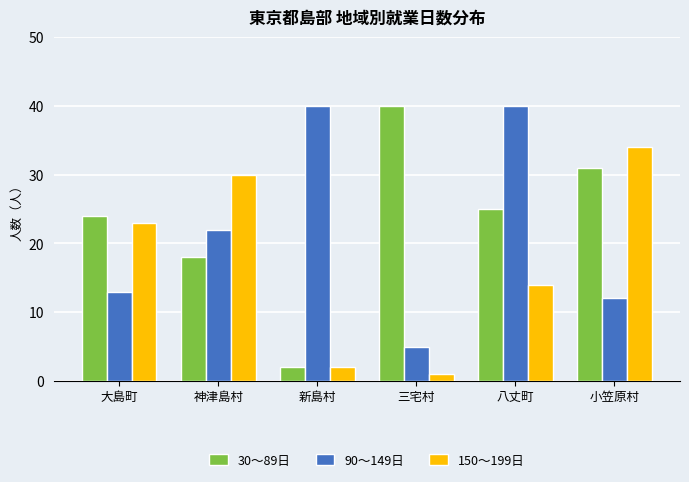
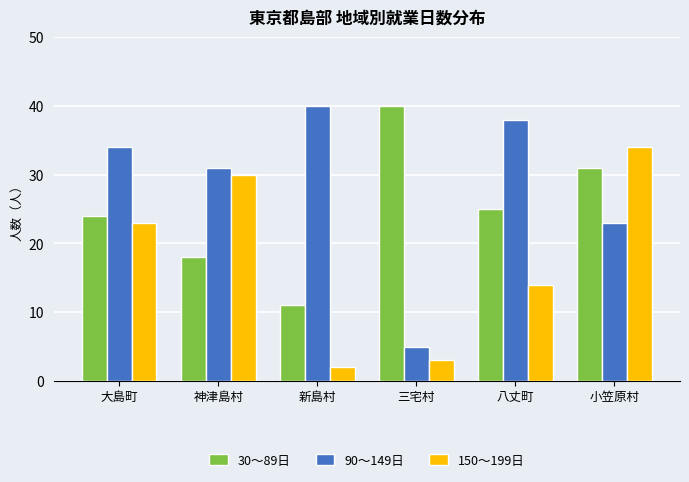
  {
    "30〜89日": {
      "大島町": 24,
      "神津島村": 18,
-     "新島村": 2,
+     "新島村": 11,
      "三宅村": 40,
      "八丈町": 25,
      "小笠原村": 31
    },
    "90〜149日": {
-     "大島町": 13,
-     "神津島村": 22,
+     "大島町": 34,
+     "神津島村": 31,
      "新島村": 40,
      "三宅村": 5,
-     "八丈町": 40,
-     "小笠原村": 12
+     "八丈町": 38,
+     "小笠原村": 23
    },
    "150〜199日": {
      "大島町": 23,
      "神津島村": 30,
      "新島村": 2,
-     "三宅村": 1,
+     "三宅村": 3,
      "八丈町": 14,
      "小笠原村": 34
    }
  }
